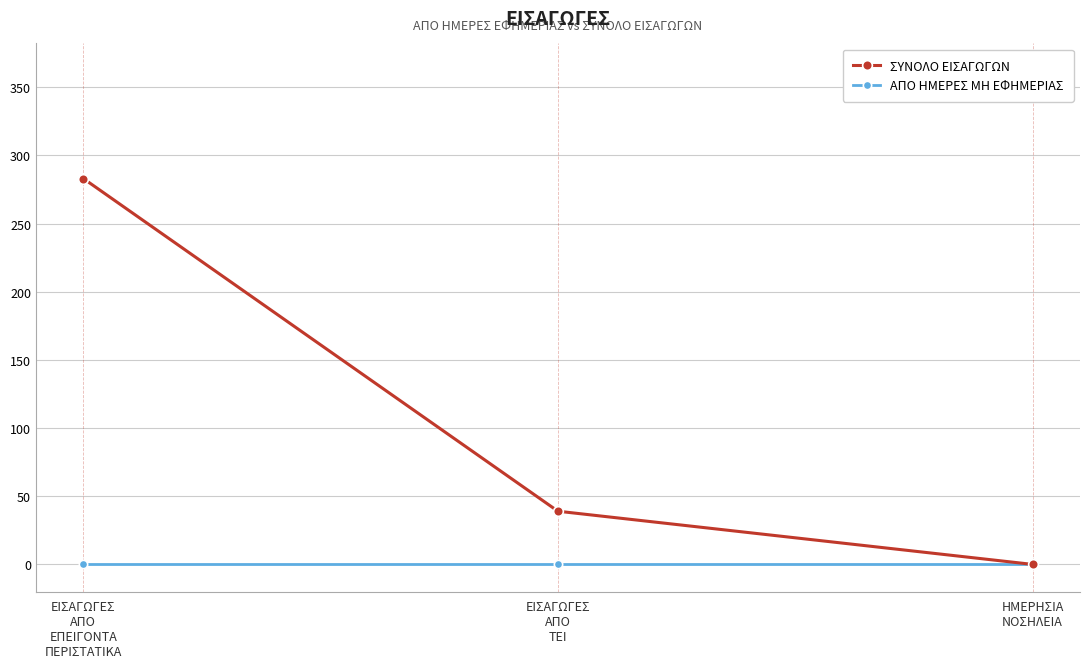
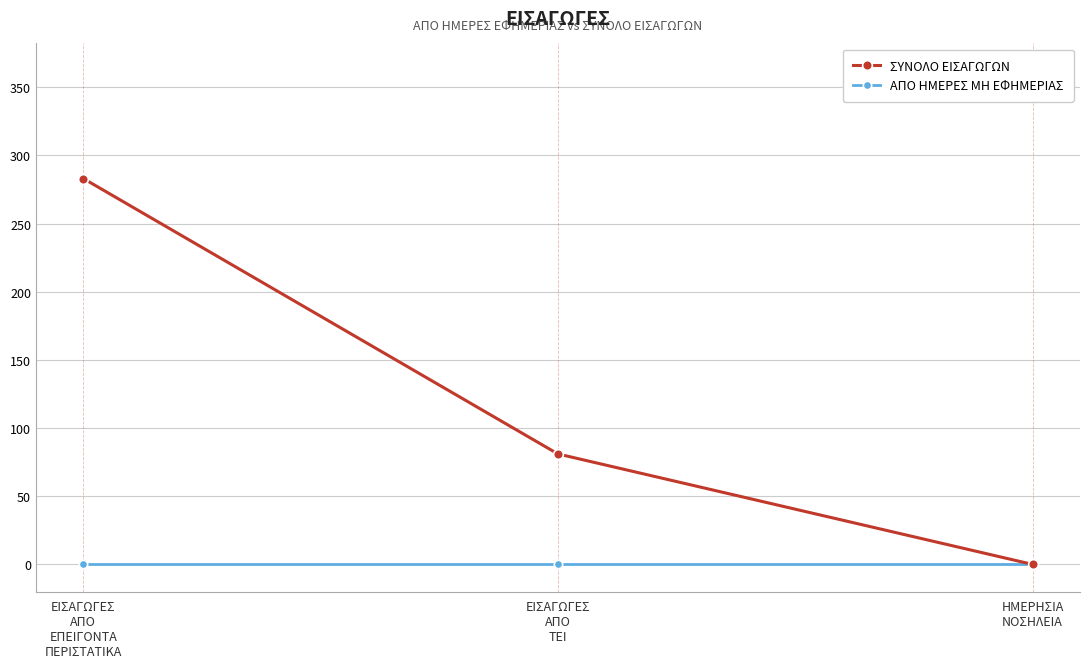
  {
    "ΣΥΝΟΛΟ ΕΙΣΑΓΩΓΩΝ": {
      "ΕΙΣΑΓΩΓΕΣ ΑΠΟ ΕΠΕΙΓΟΝΤΑ ΠΕΡΙΣΤΑΤΙΚΑ": 283,
-     "ΕΙΣΑΓΩΓΕΣ ΑΠΟ ΤΕΙ": 39
+     "ΕΙΣΑΓΩΓΕΣ ΑΠΟ ΤΕΙ": 81
    },
    "ΑΠΟ ΗΜΕΡΕΣ ΜΗ ΕΦΗΜΕΡΙΑΣ": {
      "ΕΙΣΑΓΩΓΕΣ ΑΠΟ ΕΠΕΙΓΟΝΤΑ ΠΕΡΙΣΤΑΤΙΚΑ": 0,
      "ΕΙΣΑΓΩΓΕΣ ΑΠΟ ΤΕΙ": 0
    }
  }
